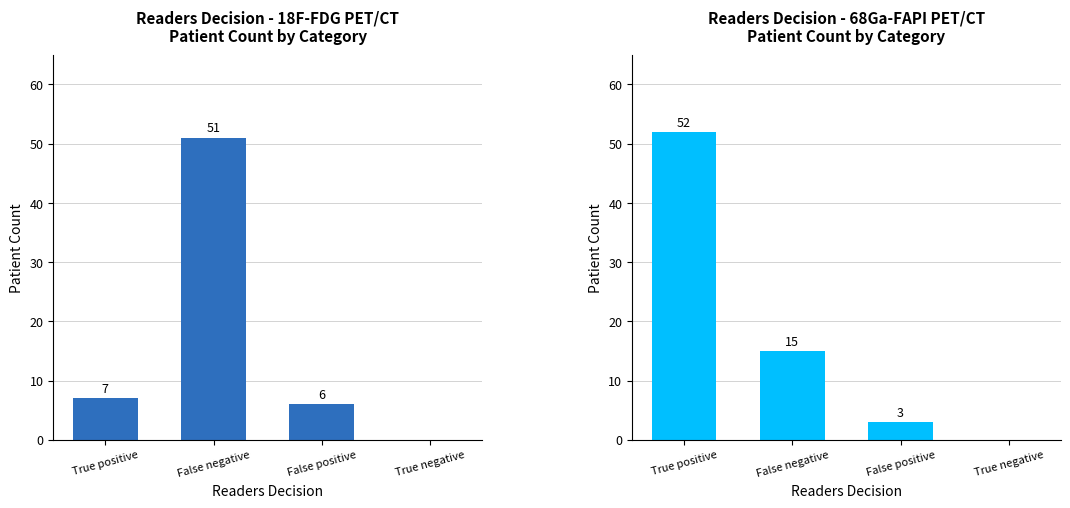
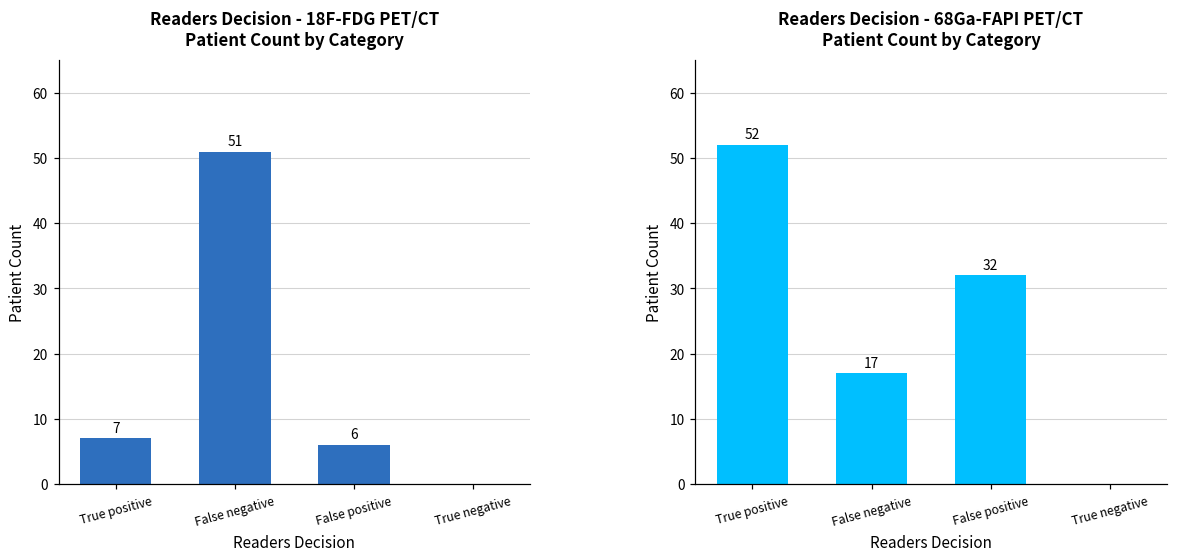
  {
    "Readers Decision - 18F-FDG PET/CT Patient Count by Category": {
      "True positive": 7,
      "False negative": 51,
      "False positive": 6
    },
    "Readers Decision - 68Ga-FAPI PET/CT Patient Count by Category": {
      "True positive": 52,
-     "False negative": 15,
-     "False positive": 3
+     "False negative": 17,
+     "False positive": 32
    }
  }
